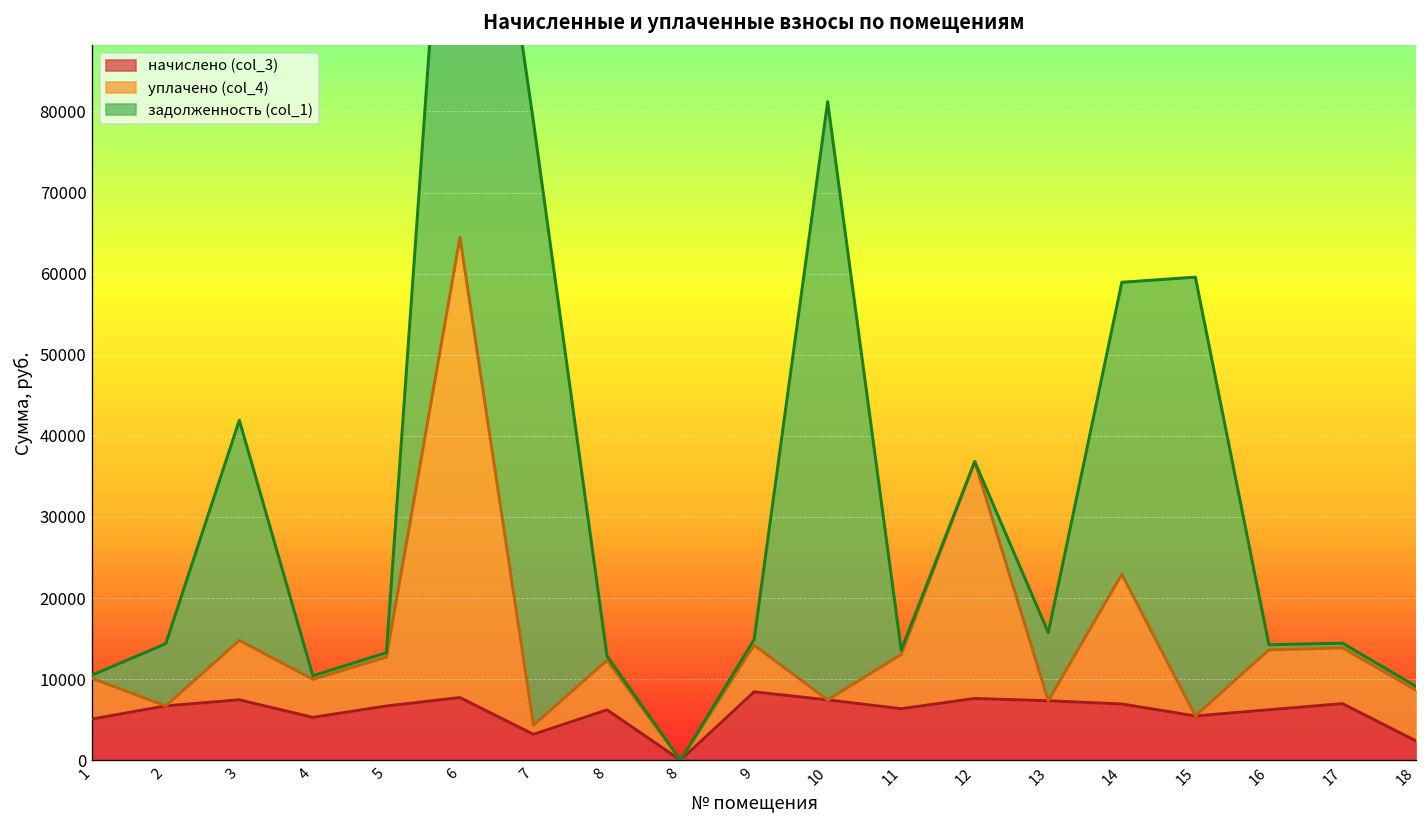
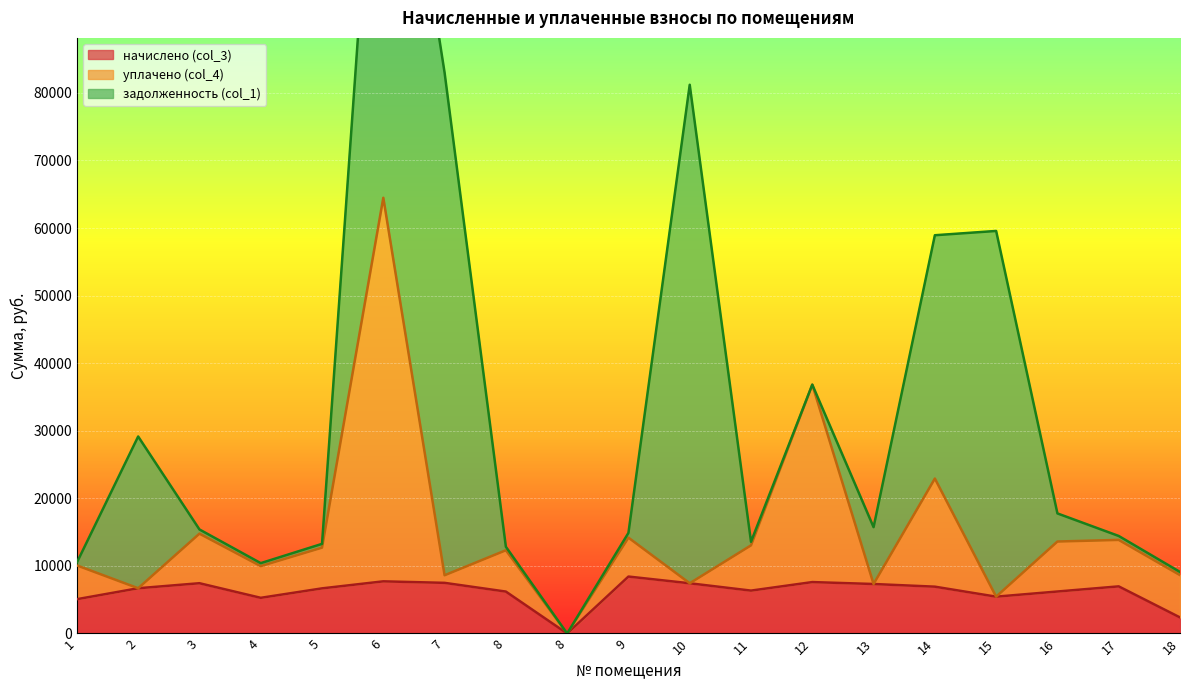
  {
    "начислено (col_3)": {
      "1": 5000,
      "3": 7000,
      "4": 5000,
      "5": 7000,
      "6": 8000,
-     "7": 3000,
+     "7": 7000,
      "9": 8000,
      "11": 6000,
      "12": 8000,
      "14": 7000,
      "16": 6000,
      "17": 7000,
      "18": 2000
    },
    "уплачено (col_4)": {
      "1": 5000,
      "3": 7000,
      "4": 5000,
      "5": 6000,
      "6": 57000,
      "7": 1000,
      "9": 6000,
      "11": 7000,
      "14": 16000,
      "16": 7000,
      "17": 7000,
      "18": 6000
    },
    "задолженность (col_1)": {
      "1": 0,
-     "2": 8000,
-     "3": 27000,
+     "2": 22000,
+     "3": 1000,
      "4": 0,
      "5": 1000,
      "7": 74000,
      "9": 1000,
      "10": 74000,
      "11": 1000,
      "13": 8000,
      "14": 36000,
      "15": 54000,
-     "16": 1000,
+     "16": 4000,
      "17": 1000,
      "18": 0
    }
  }
